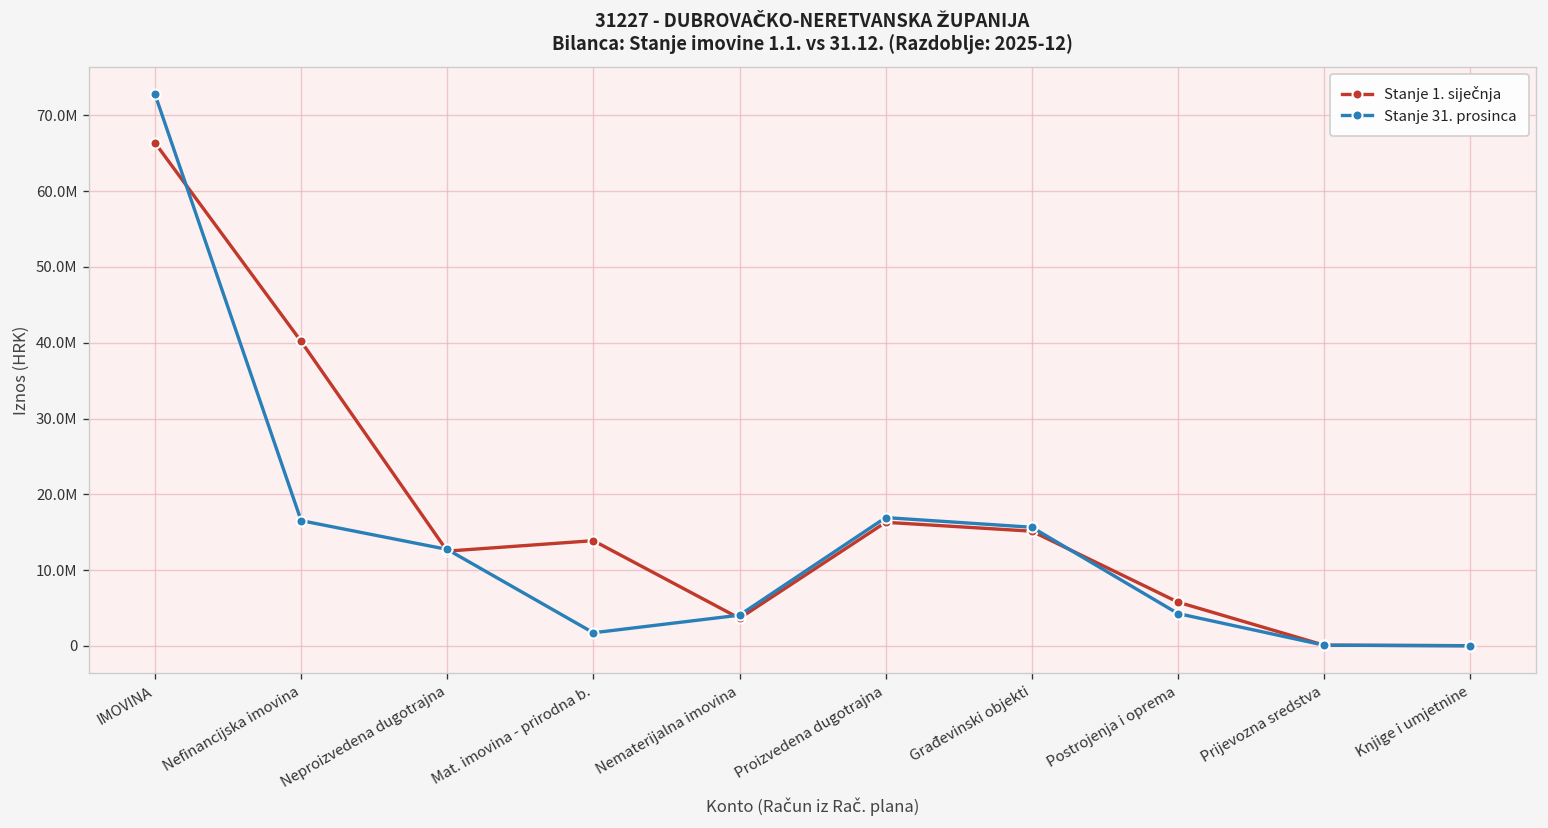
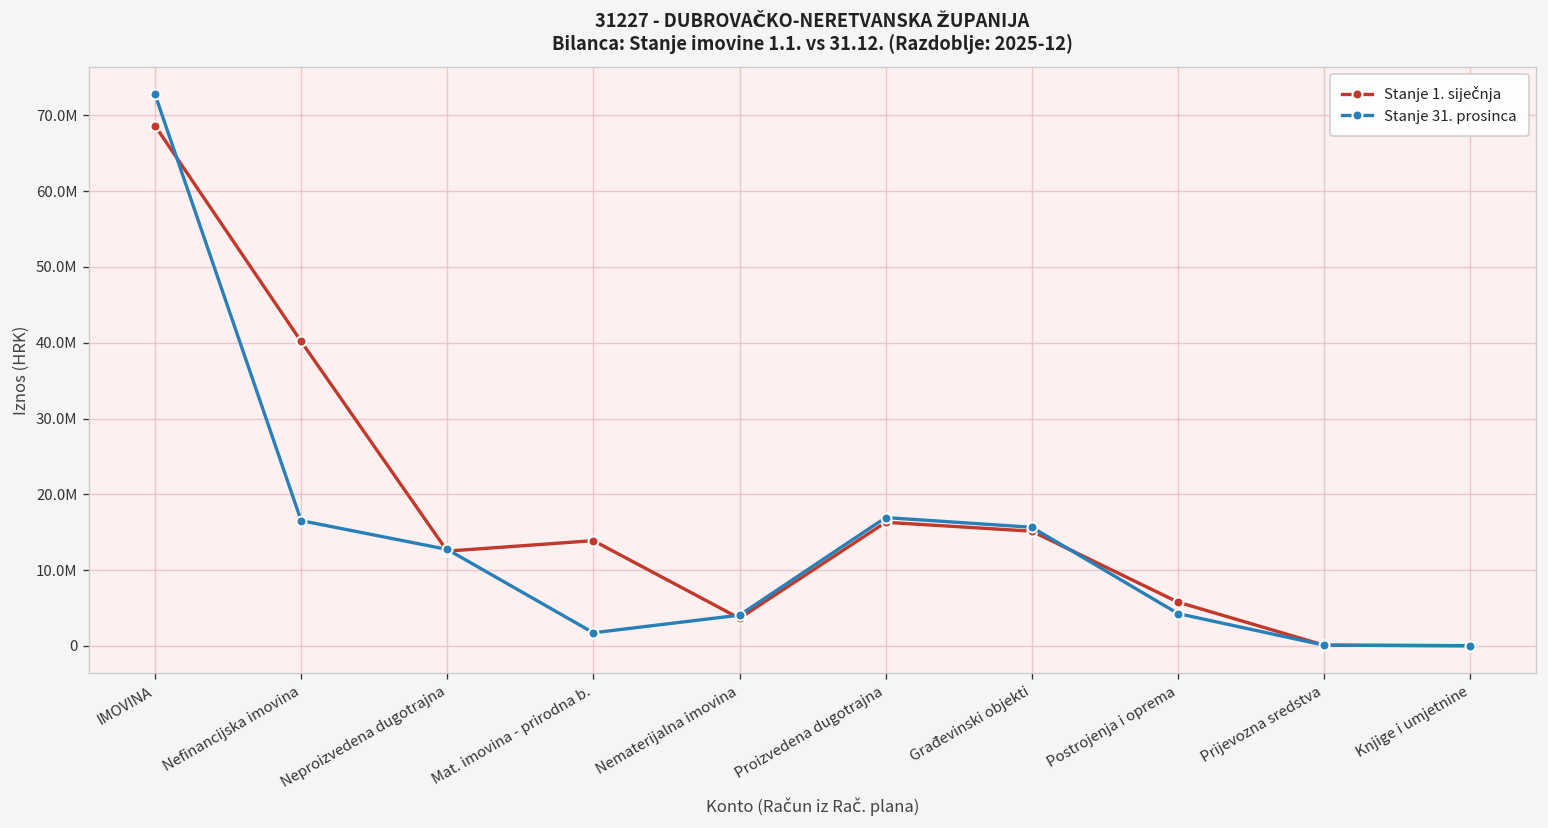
  {
    "Stanje 1. siječnja": {
-     "IMOVINA": 66000000,
+     "IMOVINA": 69000000,
      "Nefinancijska imovina": 40000000,
      "Mat. imovina - prirodna b.": 14000000,
      "Nematerijalna imovina": 4000000,
      "Proizvedena dugotrajna": 16000000,
      "Građevinski objekti": 15000000,
      "Postrojenja i oprema": 6000000
    },
    "Stanje 31. prosinca": {
      "IMOVINA": 73000000,
      "Nefinancijska imovina": 17000000,
      "Mat. imovina - prirodna b.": 2000000,
      "Nematerijalna imovina": 4000000,
      "Proizvedena dugotrajna": 17000000,
      "Građevinski objekti": 16000000,
      "Postrojenja i oprema": 4000000
    }
  }
